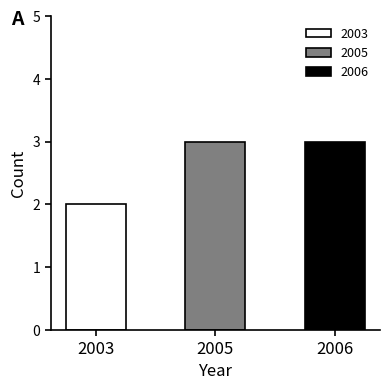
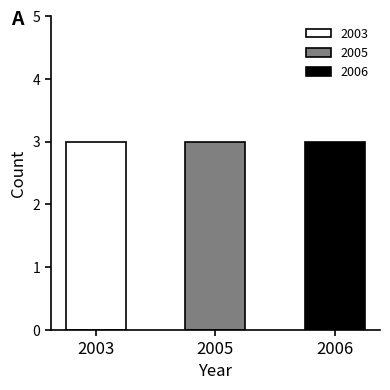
  {
-   "2003": 2,
+   "2003": 3,
    "2005": 3,
    "2006": 3
  }
